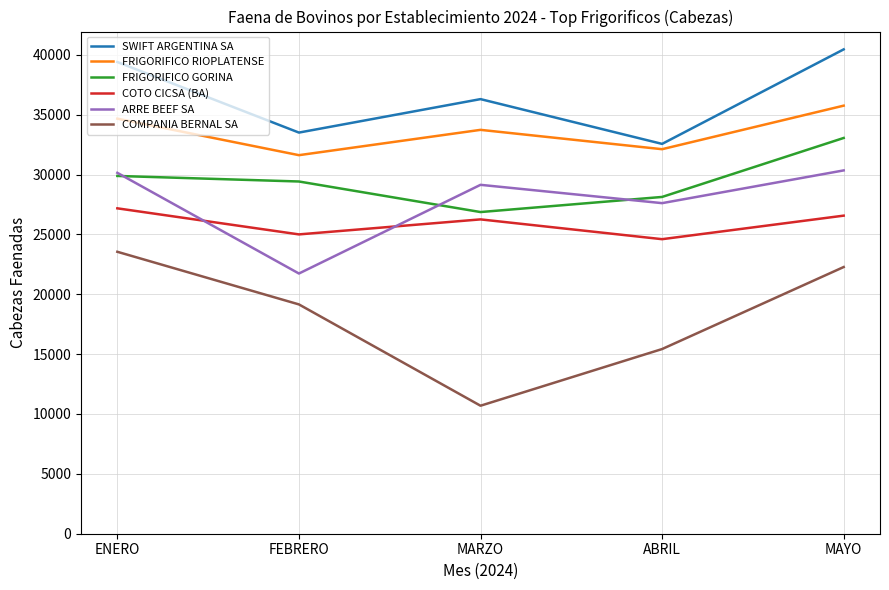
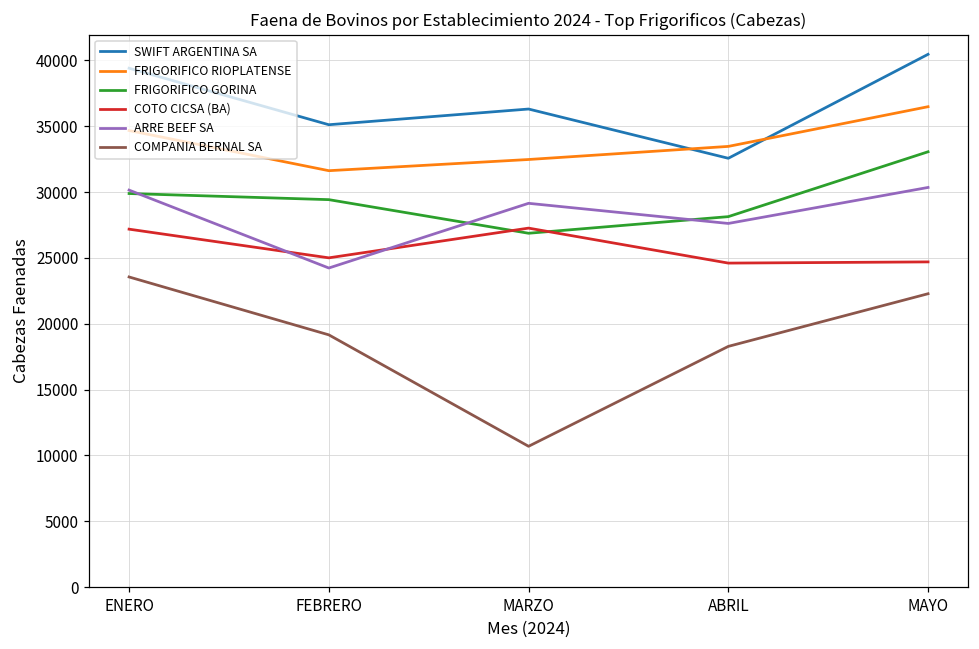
  {
    "SWIFT ARGENTINA SA": {
-     "FEBRERO": 33500,
+     "FEBRERO": 35100,
      "MARZO": 36300,
      "ABRIL": 32600,
      "MAYO": 40500
    },
    "FRIGORIFICO RIOPLATENSE": {
      "FEBRERO": 31600,
-     "MARZO": 33700,
-     "ABRIL": 32100,
-     "MAYO": 35800
+     "MARZO": 32500,
+     "ABRIL": 33500,
+     "MAYO": 36500
    },
    "FRIGORIFICO GORINA": {
      "ENERO": 29900,
      "FEBRERO": 29400,
      "MARZO": 26900,
      "ABRIL": 28100,
      "MAYO": 33100
    },
    "COTO CICSA (BA)": {
      "ENERO": 27200,
      "FEBRERO": 25000,
-     "MARZO": 26300,
+     "MARZO": 27300,
      "ABRIL": 24600,
-     "MAYO": 26600
+     "MAYO": 24700
    },
    "ARRE BEEF SA": {
      "ENERO": 30100,
-     "FEBRERO": 21700,
+     "FEBRERO": 24200,
      "MARZO": 29100,
      "ABRIL": 27600,
      "MAYO": 30300
    },
    "COMPANIA BERNAL SA": {
      "ENERO": 23500,
      "FEBRERO": 19200,
      "MARZO": 10700,
-     "ABRIL": 15400,
+     "ABRIL": 18300,
      "MAYO": 22300
    }
  }
